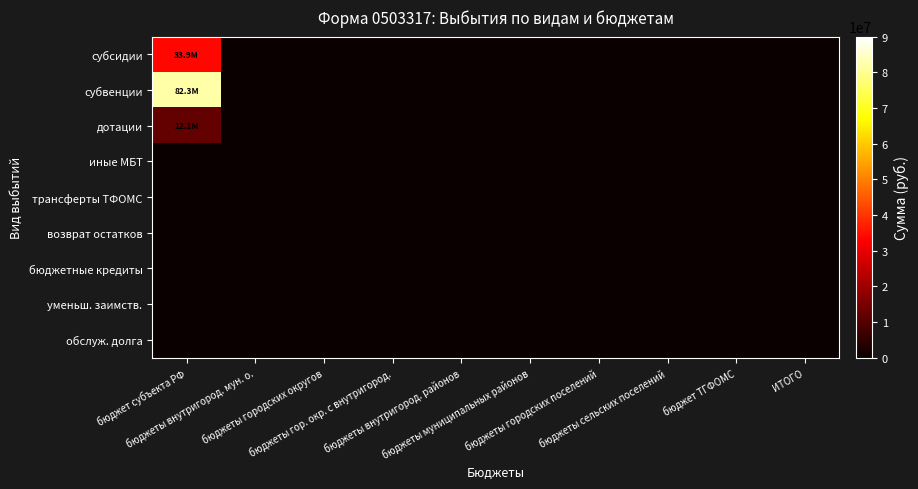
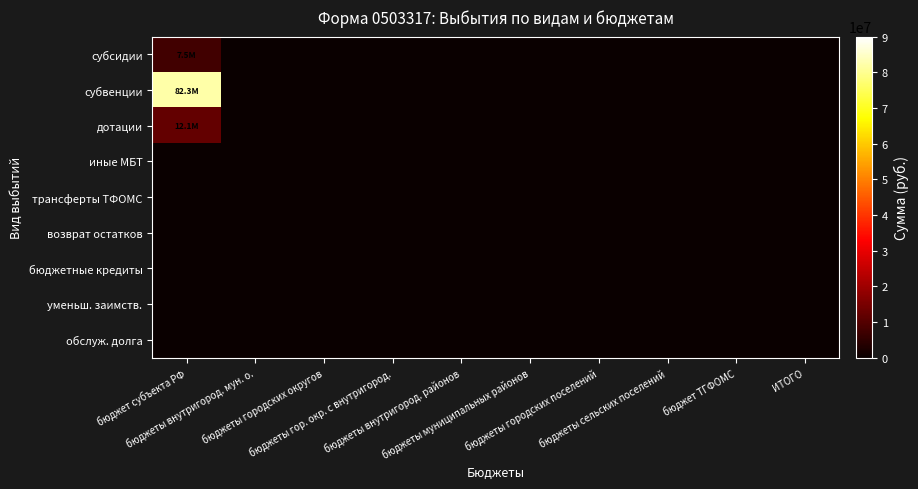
  {
    "субсидии": {
-     "бюджет субъекта РФ": "33.9M"
+     "бюджет субъекта РФ": "7.5M"
    },
    "субвенции": {
      "бюджет субъекта РФ": "82.3M"
    },
    "дотации": {
      "бюджет субъекта РФ": "12.1M"
    }
  }
